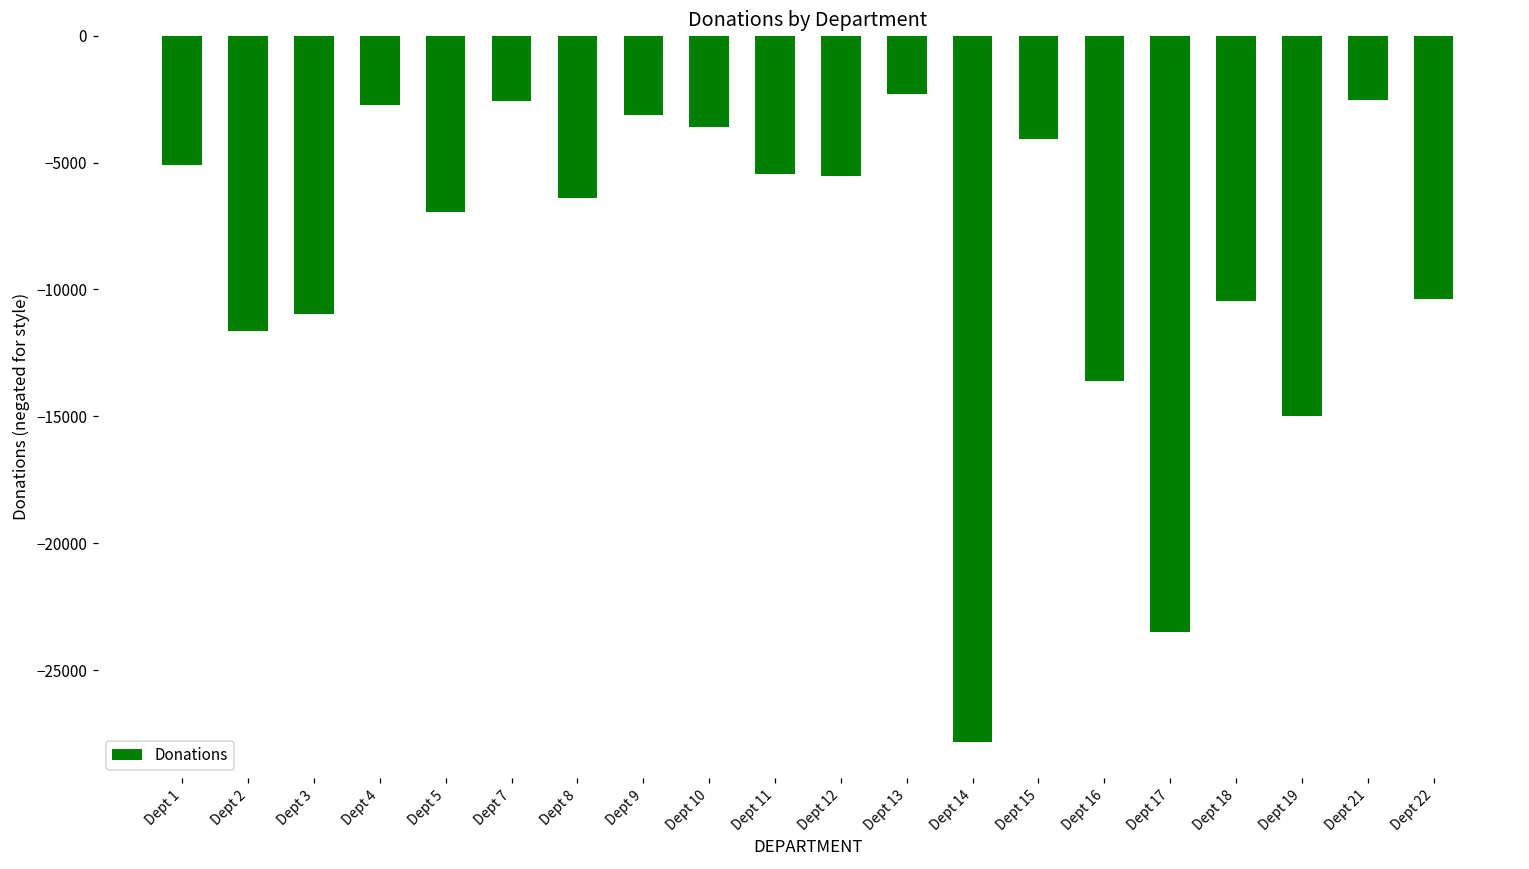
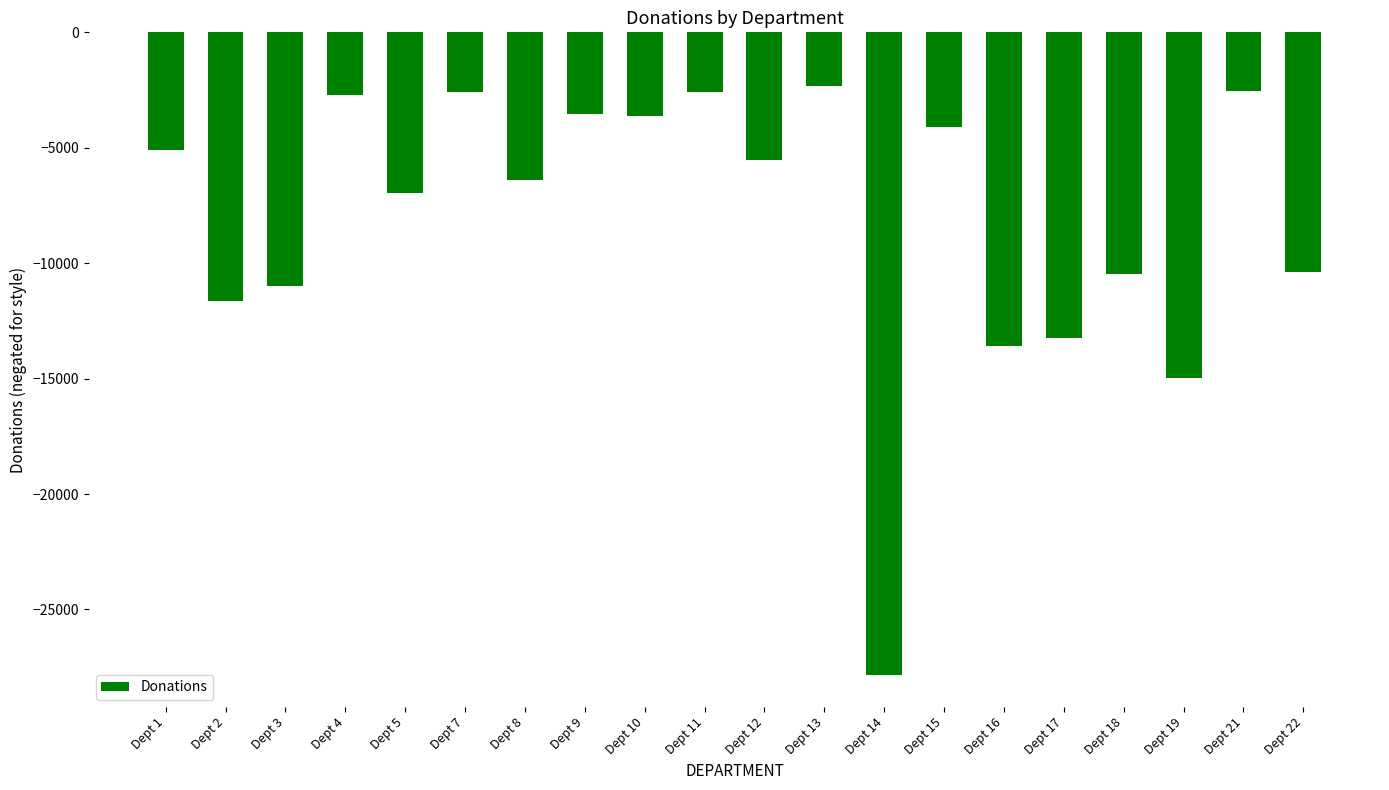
  {
    "Dept 1": -5100,
    "Dept 2": -11600,
    "Dept 3": -11000,
    "Dept 4": -2700,
    "Dept 5": -7000,
    "Dept 7": -2600,
    "Dept 8": -6400,
-   "Dept 9": -3100,
+   "Dept 9": -3500,
    "Dept 10": -3600,
-   "Dept 11": -5500,
+   "Dept 11": -2600,
    "Dept 12": -5500,
    "Dept 13": -2300,
    "Dept 14": -27800,
    "Dept 15": -4100,
    "Dept 16": -13600,
-   "Dept 17": -23500,
+   "Dept 17": -13300,
    "Dept 18": -10500,
    "Dept 19": -15000,
    "Dept 21": -2500,
    "Dept 22": -10400
  }
